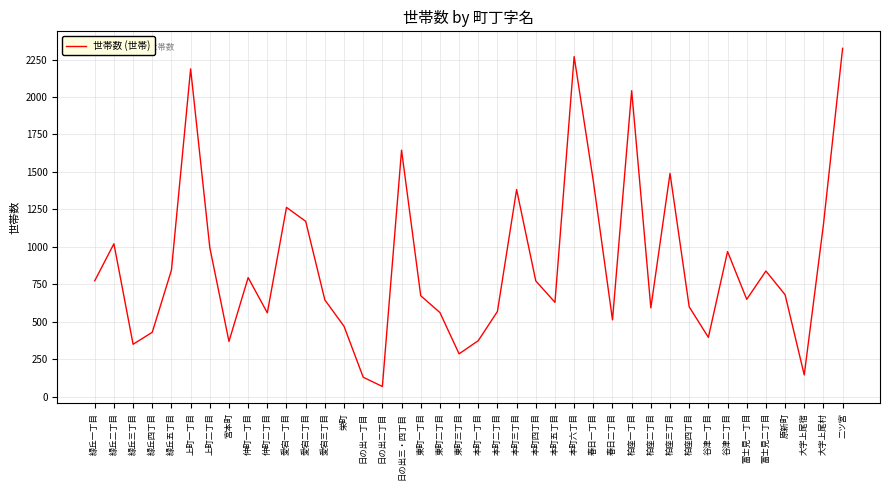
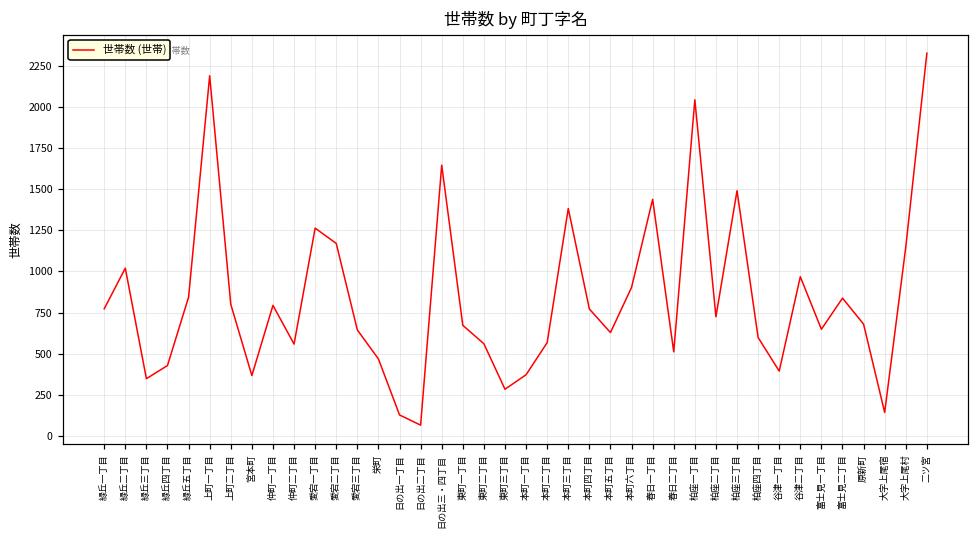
  {
    "緑丘一丁目": 770,
    "緑丘二丁目": 1020,
    "緑丘三丁目": 350,
    "緑丘四丁目": 430,
    "緑丘五丁目": 840,
    "上町一丁目": 2190,
-   "上町二丁目": 1000,
+   "上町二丁目": 800,
    "宮本町": 370,
    "仲町一丁目": 790,
    "仲町二丁目": 560,
    "愛宕一丁目": 1260,
    "愛宕二丁目": 1170,
    "愛宕三丁目": 650,
    "栄町": 470,
    "日の出一丁目": 130,
    "日の出二丁目": 70,
    "日の出三・四丁目": 1650,
    "東町一丁目": 670,
    "東町二丁目": 560,
    "東町三丁目": 290,
    "本町一丁目": 370,
    "本町二丁目": 570,
    "本町三丁目": 1380,
    "本町四丁目": 770,
    "本町五丁目": 630,
-   "本町六丁目": 2270,
+   "本町六丁目": 900,
    "春日一丁目": 1440,
    "春日二丁目": 510,
    "柏座一丁目": 2040,
-   "柏座二丁目": 590,
+   "柏座二丁目": 730,
    "柏座三丁目": 1490,
    "柏座四丁目": 600,
    "谷津一丁目": 400,
    "谷津二丁目": 970,
    "富士見一丁目": 650,
    "富士見二丁目": 840,
    "原新町": 680,
    "大字上尾宿": 140,
    "大字上尾村": 1150,
    "二ツ宮": 2330
  }
